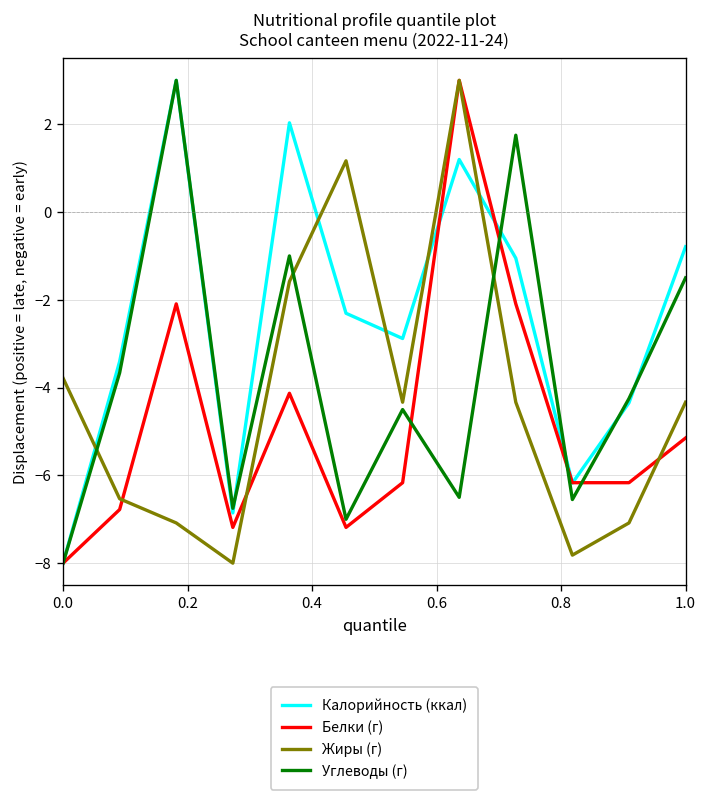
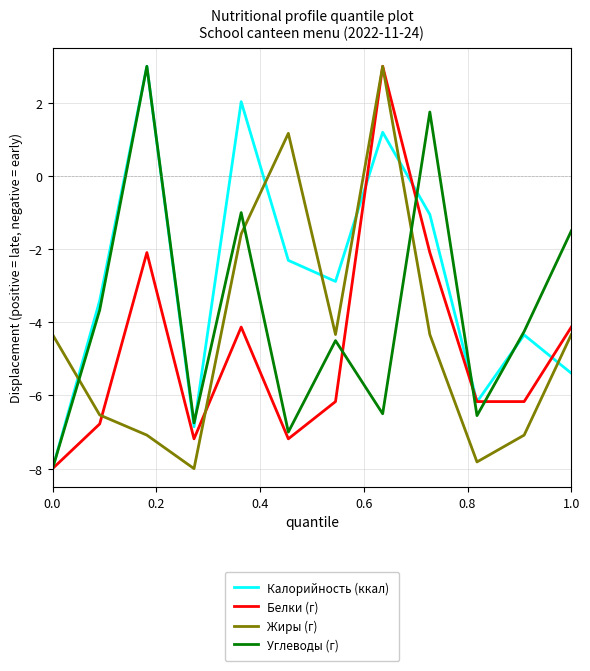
  {
    "Калорийность (ккал)": {
-     "1.0": -0.8
+     "1.0": -5.4
    },
    "Белки (г)": {
-     "1.0": -5.1
+     "1.0": -4.1
    },
    "Жиры (г)": {
-     "0.0": -3.8,
+     "0.0": -4.3,
      "1.0": -4.3
    },
    "Углеводы (г)": {
      "1.0": -1.5
    }
  }
